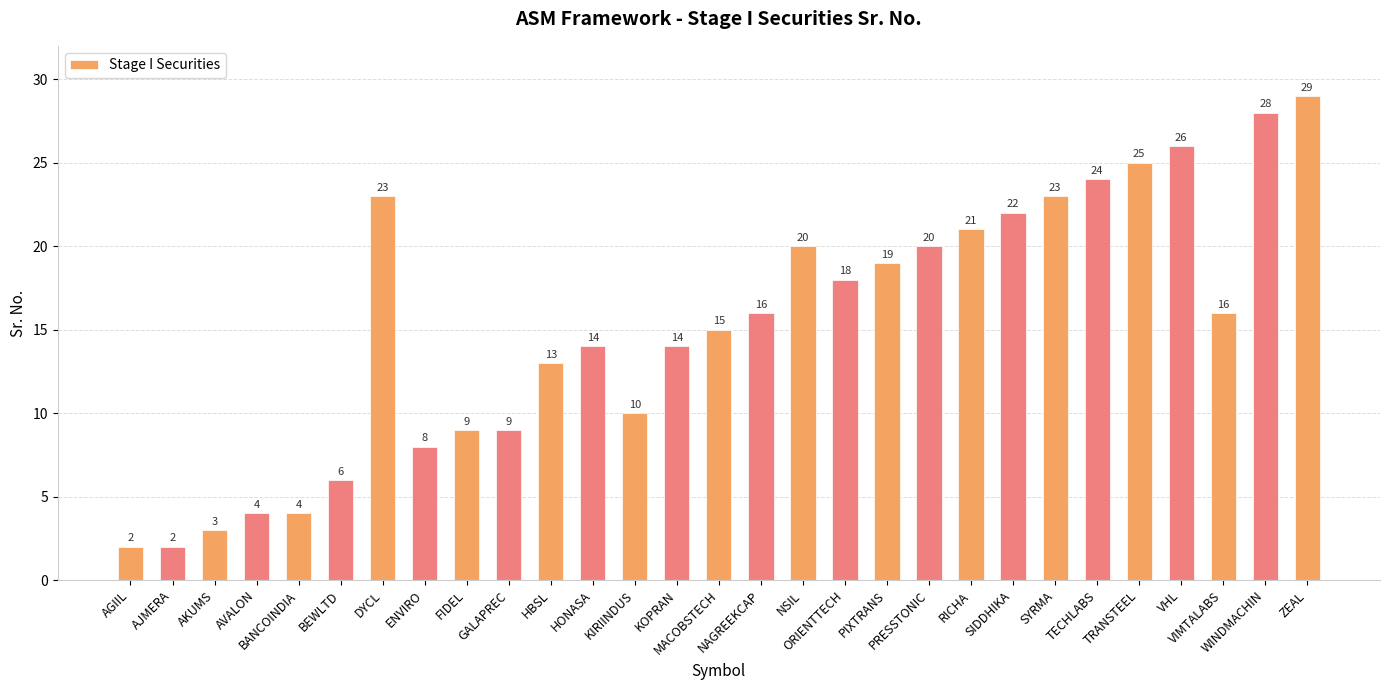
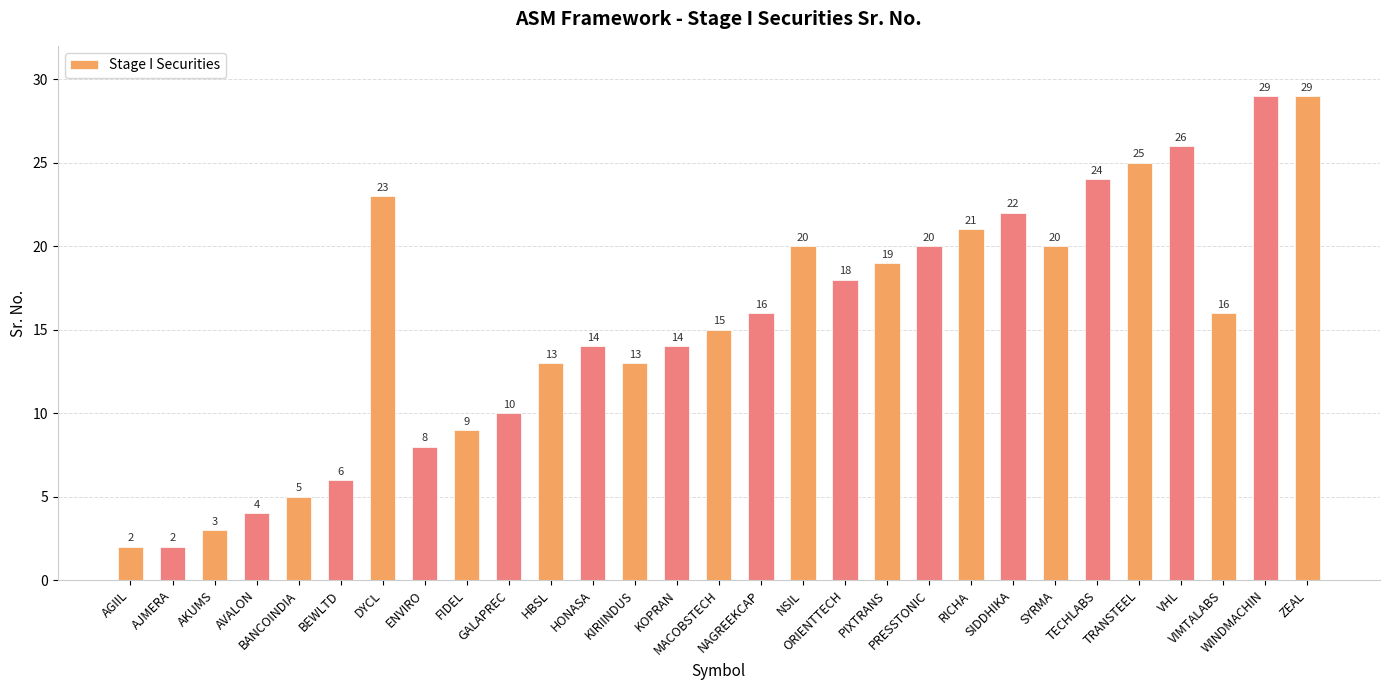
  {
    "AGIIL": 2,
    "AJMERA": 2,
    "AKUMS": 3,
    "AVALON": 4,
-   "BANCOINDIA": 4,
+   "BANCOINDIA": 5,
    "BEWLTD": 6,
    "DYCL": 23,
    "ENVIRO": 8,
    "FIDEL": 9,
-   "GALAPREC": 9,
+   "GALAPREC": 10,
    "HBSL": 13,
    "HONASA": 14,
-   "KIRIINDUS": 10,
+   "KIRIINDUS": 13,
    "KOPRAN": 14,
    "MACOBSTECH": 15,
    "NAGREEKCAP": 16,
    "NSIL": 20,
    "ORIENTTECH": 18,
    "PIXTRANS": 19,
    "PRESSTONIC": 20,
    "RICHA": 21,
    "SIDDHIKA": 22,
-   "SYRMA": 23,
+   "SYRMA": 20,
    "TECHLABS": 24,
    "TRANSTEEL": 25,
    "VHL": 26,
    "VIMTALABS": 16,
-   "WINDMACHIN": 28,
+   "WINDMACHIN": 29,
    "ZEAL": 29
  }
